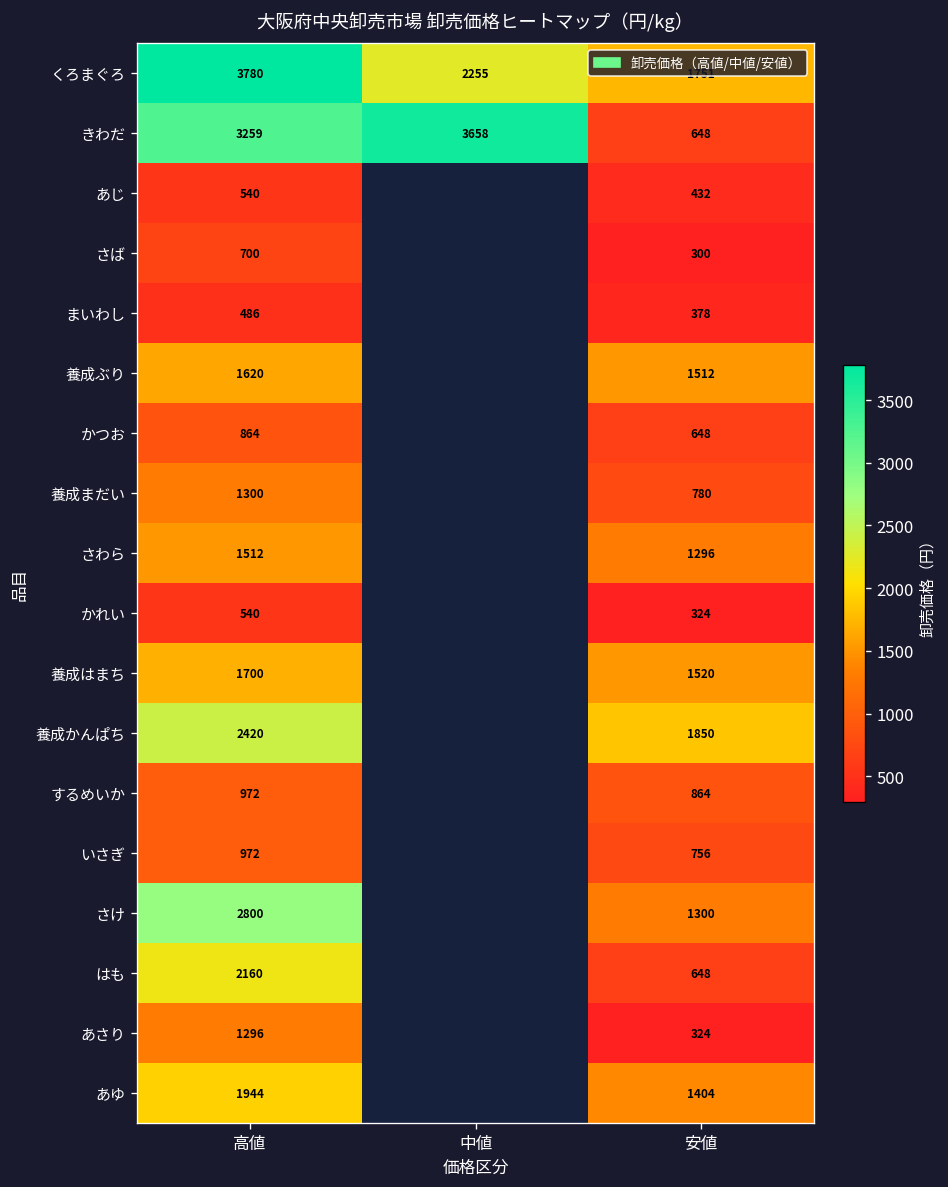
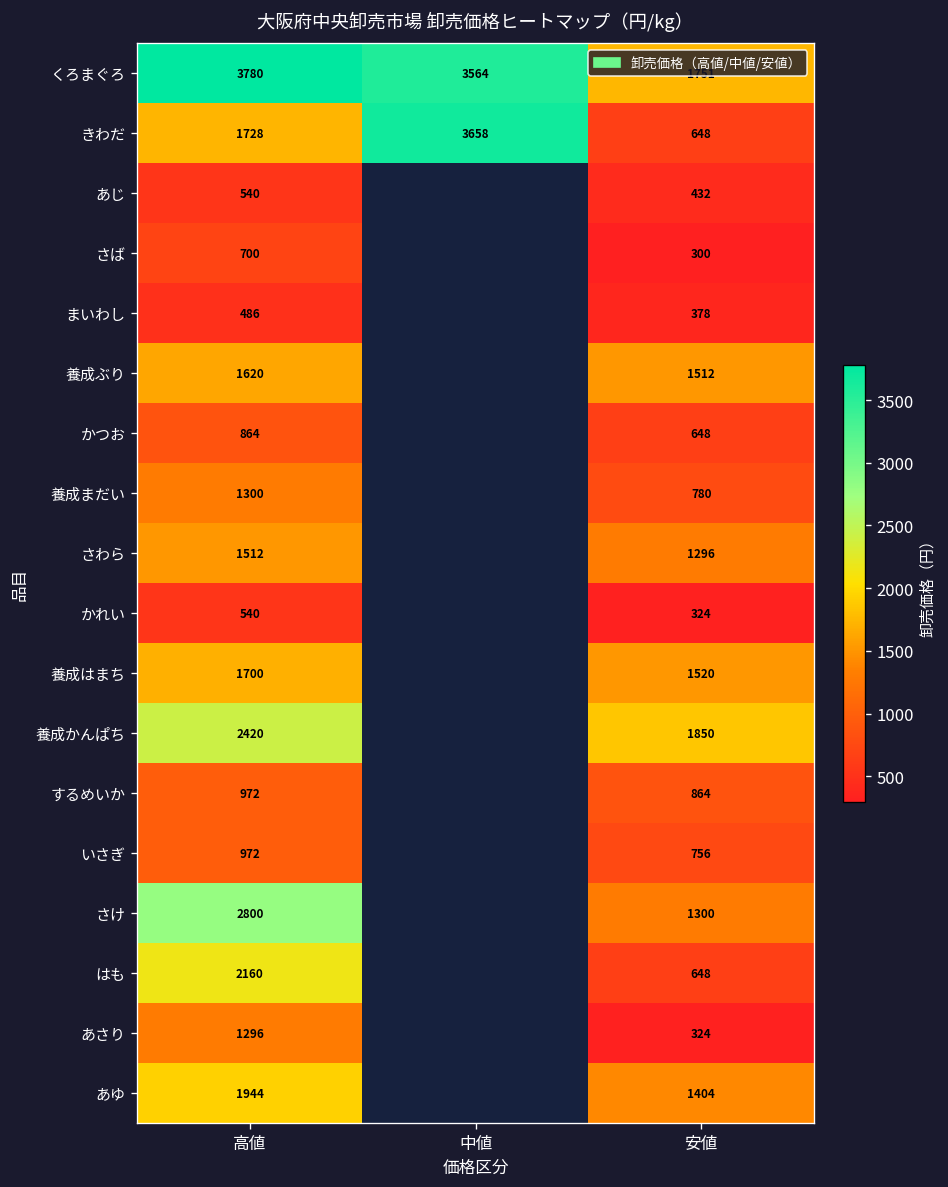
  {
    "くろまぐろ": {
      "高値": 3780,
-     "中値": 2255
+     "中値": 3564
    },
    "きわだ": {
-     "高値": 3259,
+     "高値": 1728,
      "中値": 3658,
      "安値": 648
    },
    "あじ": {
      "高値": 540,
      "安値": 432
    },
    "さば": {
      "高値": 700,
      "安値": 300
    },
    "まいわし": {
      "高値": 486,
      "安値": 378
    },
    "養成ぶり": {
      "高値": 1620,
      "安値": 1512
    },
    "かつお": {
      "高値": 864,
      "安値": 648
    },
    "養成まだい": {
      "高値": 1300,
      "安値": 780
    },
    "さわら": {
      "高値": 1512,
      "安値": 1296
    },
    "かれい": {
      "高値": 540,
      "安値": 324
    },
    "養成はまち": {
      "高値": 1700,
      "安値": 1520
    },
    "養成かんぱち": {
      "高値": 2420,
      "安値": 1850
    },
    "するめいか": {
      "高値": 972,
      "安値": 864
    },
    "いさぎ": {
      "高値": 972,
      "安値": 756
    },
    "さけ": {
      "高値": 2800,
      "安値": 1300
    },
    "はも": {
      "高値": 2160,
      "安値": 648
    },
    "あさり": {
      "高値": 1296,
      "安値": 324
    },
    "あゆ": {
      "高値": 1944,
      "安値": 1404
    }
  }
